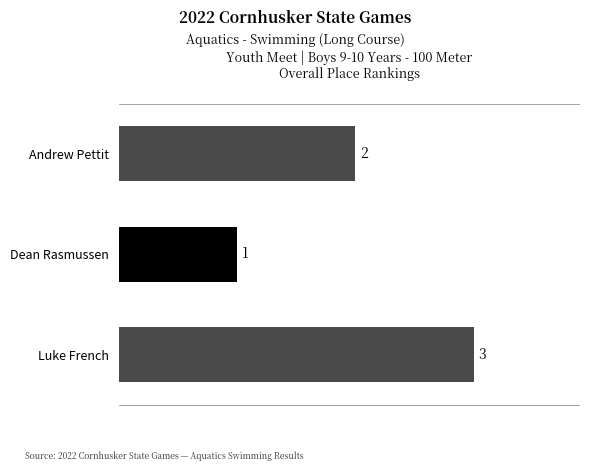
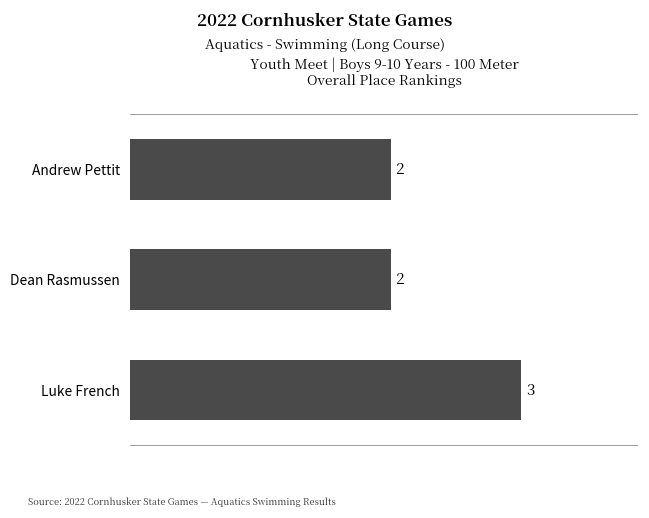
  {
    "Andrew Pettit": 2,
-   "Dean Rasmussen": 1,
+   "Dean Rasmussen": 2,
    "Luke French": 3
  }
